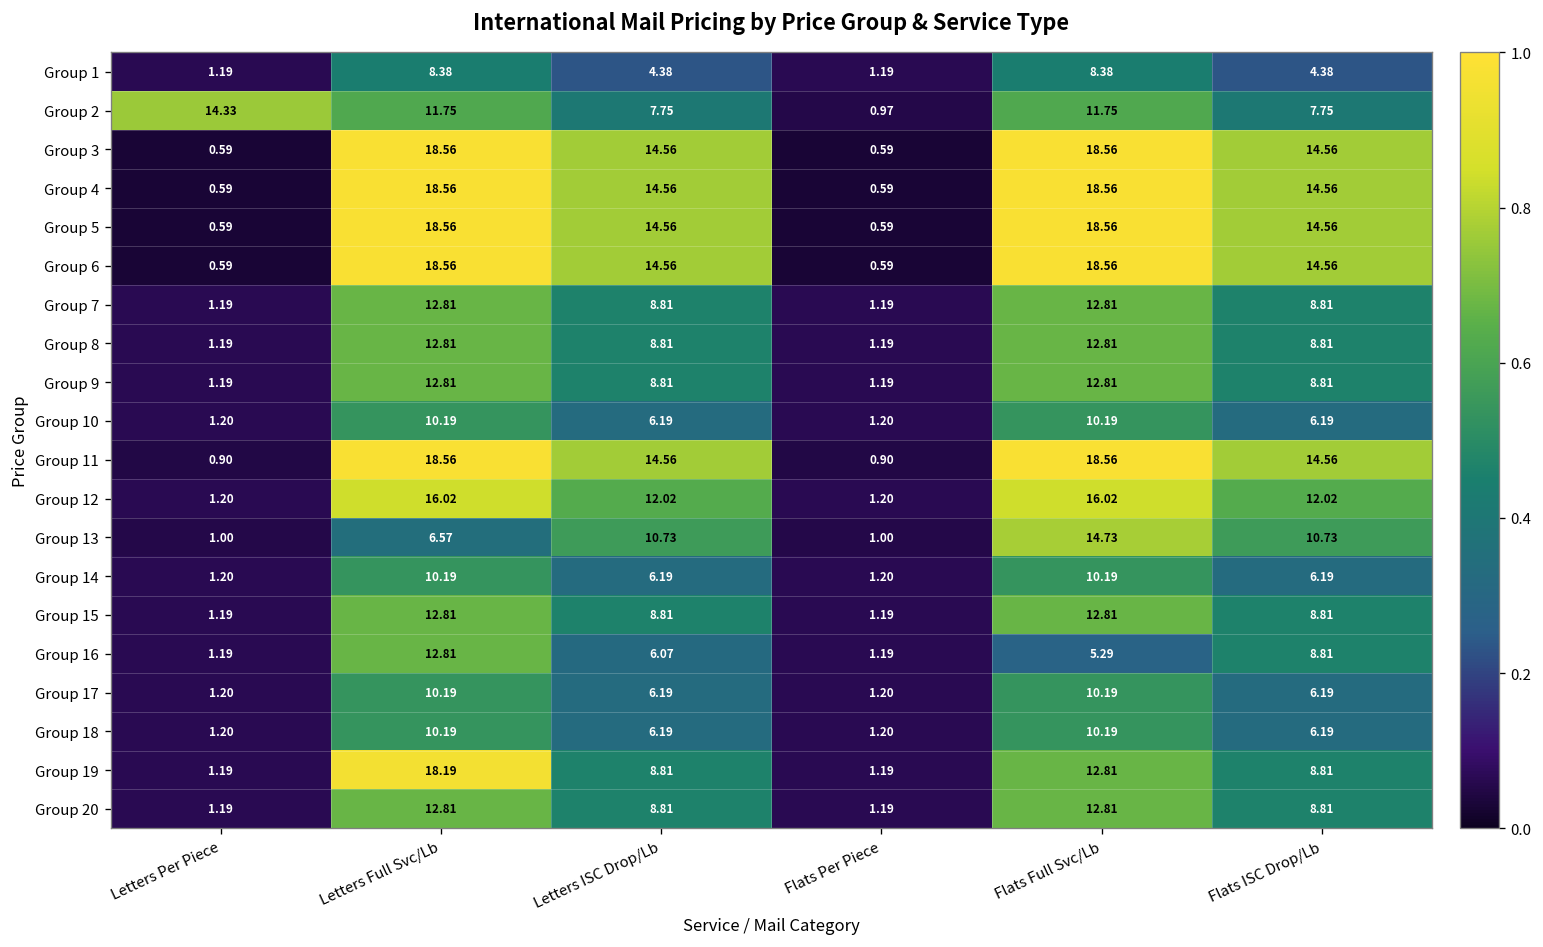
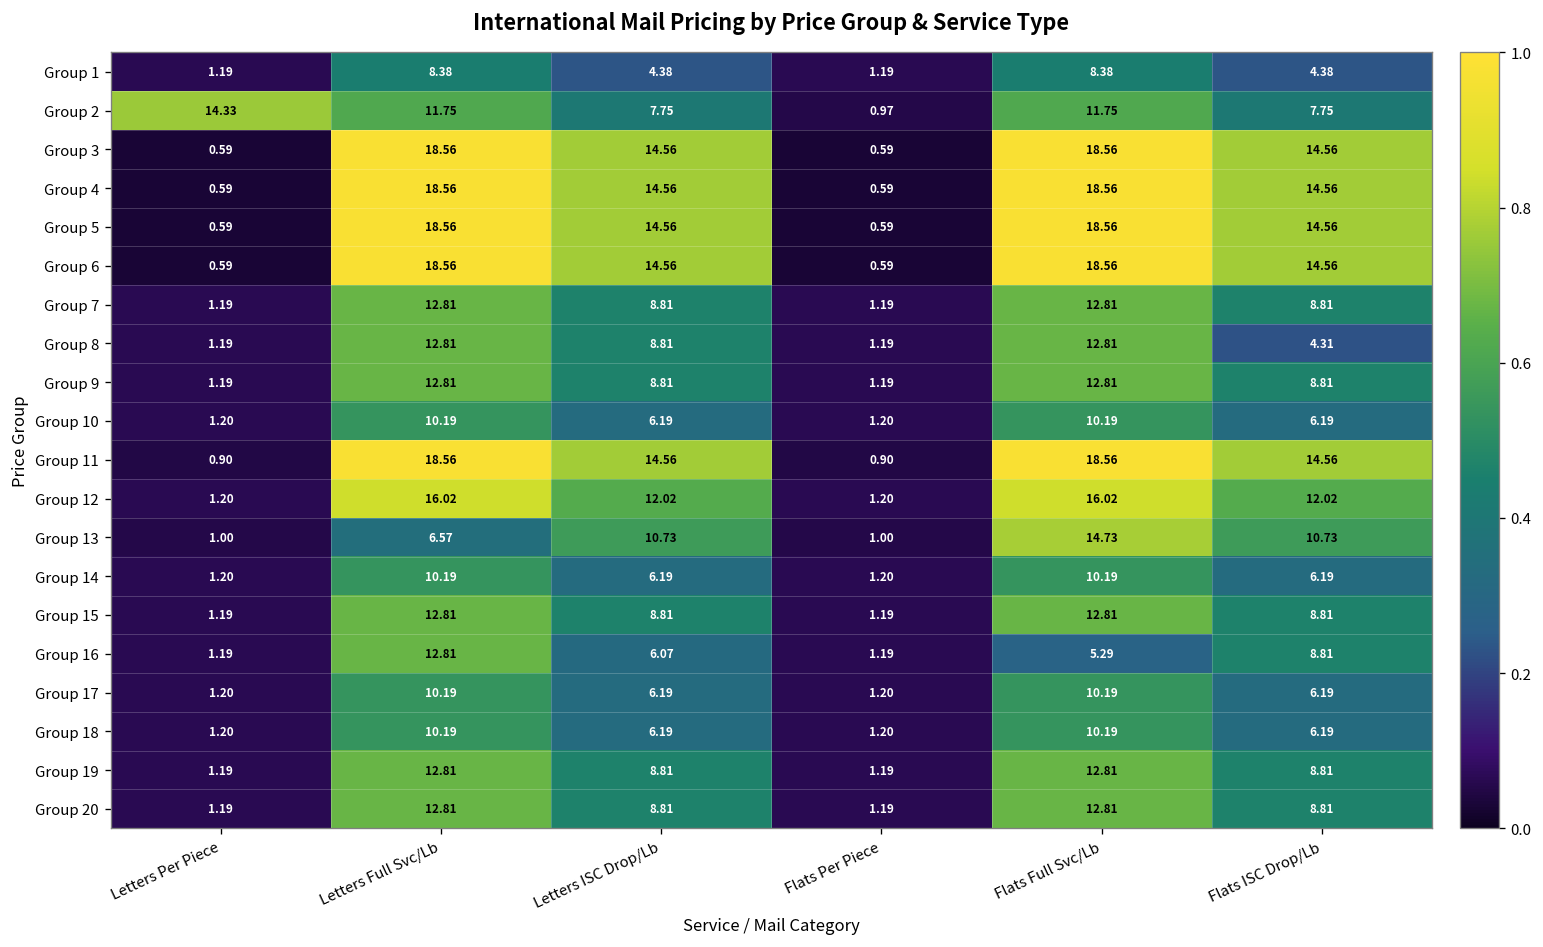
  {
    "Group 1": {
      "Letters Per Piece": 1.19,
      "Letters Full Svc/Lb": 8.38,
      "Letters ISC Drop/Lb": 4.38,
      "Flats Per Piece": 1.19,
      "Flats Full Svc/Lb": 8.38,
      "Flats ISC Drop/Lb": 4.38
    },
    "Group 2": {
      "Letters Per Piece": 14.33,
      "Letters Full Svc/Lb": 11.75,
      "Letters ISC Drop/Lb": 7.75,
      "Flats Per Piece": 0.97,
      "Flats Full Svc/Lb": 11.75,
      "Flats ISC Drop/Lb": 7.75
    },
    "Group 3": {
      "Letters Per Piece": 0.59,
      "Letters Full Svc/Lb": 18.56,
      "Letters ISC Drop/Lb": 14.56,
      "Flats Per Piece": 0.59,
      "Flats Full Svc/Lb": 18.56,
      "Flats ISC Drop/Lb": 14.56
    },
    "Group 4": {
      "Letters Per Piece": 0.59,
      "Letters Full Svc/Lb": 18.56,
      "Letters ISC Drop/Lb": 14.56,
      "Flats Per Piece": 0.59,
      "Flats Full Svc/Lb": 18.56,
      "Flats ISC Drop/Lb": 14.56
    },
    "Group 5": {
      "Letters Per Piece": 0.59,
      "Letters Full Svc/Lb": 18.56,
      "Letters ISC Drop/Lb": 14.56,
      "Flats Per Piece": 0.59,
      "Flats Full Svc/Lb": 18.56,
      "Flats ISC Drop/Lb": 14.56
    },
    "Group 6": {
      "Letters Per Piece": 0.59,
      "Letters Full Svc/Lb": 18.56,
      "Letters ISC Drop/Lb": 14.56,
      "Flats Per Piece": 0.59,
      "Flats Full Svc/Lb": 18.56,
      "Flats ISC Drop/Lb": 14.56
    },
    "Group 7": {
      "Letters Per Piece": 1.19,
      "Letters Full Svc/Lb": 12.81,
      "Letters ISC Drop/Lb": 8.81,
      "Flats Per Piece": 1.19,
      "Flats Full Svc/Lb": 12.81,
      "Flats ISC Drop/Lb": 8.81
    },
    "Group 8": {
      "Letters Per Piece": 1.19,
      "Letters Full Svc/Lb": 12.81,
      "Letters ISC Drop/Lb": 8.81,
      "Flats Per Piece": 1.19,
      "Flats Full Svc/Lb": 12.81,
-     "Flats ISC Drop/Lb": 8.81
+     "Flats ISC Drop/Lb": 4.31
    },
    "Group 9": {
      "Letters Per Piece": 1.19,
      "Letters Full Svc/Lb": 12.81,
      "Letters ISC Drop/Lb": 8.81,
      "Flats Per Piece": 1.19,
      "Flats Full Svc/Lb": 12.81,
      "Flats ISC Drop/Lb": 8.81
    },
    "Group 10": {
      "Letters Per Piece": 1.20,
      "Letters Full Svc/Lb": 10.19,
      "Letters ISC Drop/Lb": 6.19,
      "Flats Per Piece": 1.20,
      "Flats Full Svc/Lb": 10.19,
      "Flats ISC Drop/Lb": 6.19
    },
    "Group 11": {
      "Letters Per Piece": 0.90,
      "Letters Full Svc/Lb": 18.56,
      "Letters ISC Drop/Lb": 14.56,
      "Flats Per Piece": 0.90,
      "Flats Full Svc/Lb": 18.56,
      "Flats ISC Drop/Lb": 14.56
    },
    "Group 12": {
      "Letters Per Piece": 1.20,
      "Letters Full Svc/Lb": 16.02,
      "Letters ISC Drop/Lb": 12.02,
      "Flats Per Piece": 1.20,
      "Flats Full Svc/Lb": 16.02,
      "Flats ISC Drop/Lb": 12.02
    },
    "Group 13": {
      "Letters Per Piece": 1.00,
      "Letters Full Svc/Lb": 6.57,
      "Letters ISC Drop/Lb": 10.73,
      "Flats Per Piece": 1.00,
      "Flats Full Svc/Lb": 14.73,
      "Flats ISC Drop/Lb": 10.73
    },
    "Group 14": {
      "Letters Per Piece": 1.20,
      "Letters Full Svc/Lb": 10.19,
      "Letters ISC Drop/Lb": 6.19,
      "Flats Per Piece": 1.20,
      "Flats Full Svc/Lb": 10.19,
      "Flats ISC Drop/Lb": 6.19
    },
    "Group 15": {
      "Letters Per Piece": 1.19,
      "Letters Full Svc/Lb": 12.81,
      "Letters ISC Drop/Lb": 8.81,
      "Flats Per Piece": 1.19,
      "Flats Full Svc/Lb": 12.81,
      "Flats ISC Drop/Lb": 8.81
    },
    "Group 16": {
      "Letters Per Piece": 1.19,
      "Letters Full Svc/Lb": 12.81,
      "Letters ISC Drop/Lb": 6.07,
      "Flats Per Piece": 1.19,
      "Flats Full Svc/Lb": 5.29,
      "Flats ISC Drop/Lb": 8.81
    },
    "Group 17": {
      "Letters Per Piece": 1.20,
      "Letters Full Svc/Lb": 10.19,
      "Letters ISC Drop/Lb": 6.19,
      "Flats Per Piece": 1.20,
      "Flats Full Svc/Lb": 10.19,
      "Flats ISC Drop/Lb": 6.19
    },
    "Group 18": {
      "Letters Per Piece": 1.20,
      "Letters Full Svc/Lb": 10.19,
      "Letters ISC Drop/Lb": 6.19,
      "Flats Per Piece": 1.20,
      "Flats Full Svc/Lb": 10.19,
      "Flats ISC Drop/Lb": 6.19
    },
    "Group 19": {
      "Letters Per Piece": 1.19,
-     "Letters Full Svc/Lb": 18.19,
+     "Letters Full Svc/Lb": 12.81,
      "Letters ISC Drop/Lb": 8.81,
      "Flats Per Piece": 1.19,
      "Flats Full Svc/Lb": 12.81,
      "Flats ISC Drop/Lb": 8.81
    },
    "Group 20": {
      "Letters Per Piece": 1.19,
      "Letters Full Svc/Lb": 12.81,
      "Letters ISC Drop/Lb": 8.81,
      "Flats Per Piece": 1.19,
      "Flats Full Svc/Lb": 12.81,
      "Flats ISC Drop/Lb": 8.81
    }
  }
